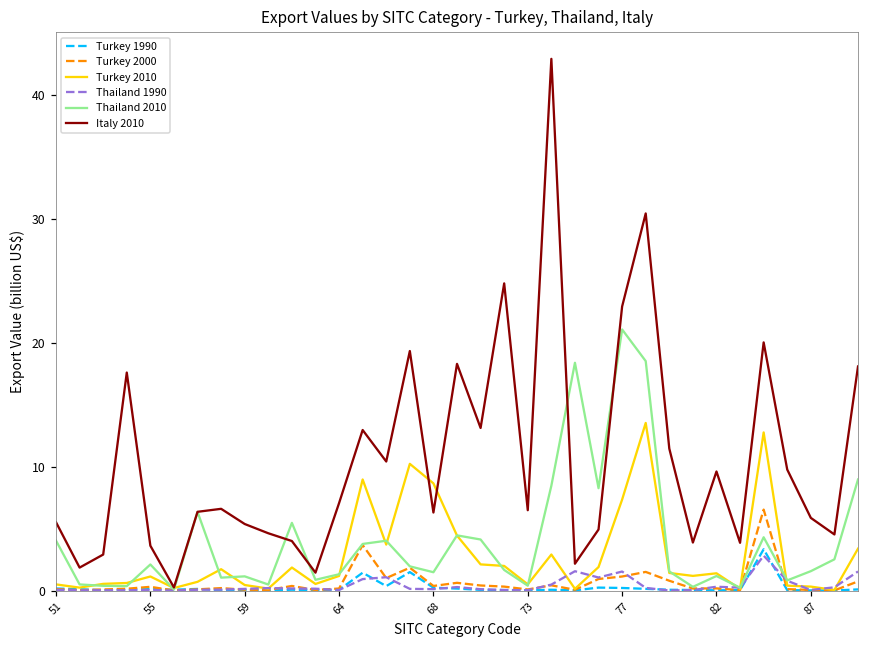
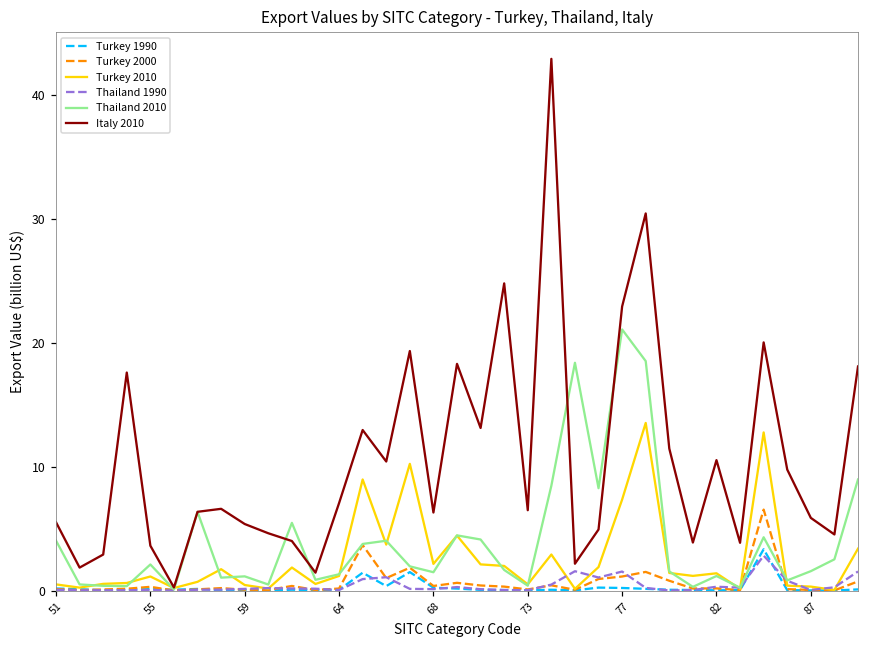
  {
    "Turkey 1990": {
      "77": 0.2
    },
    "Turkey 2000": {
      "77": 1.1
    },
    "Turkey 2010": {
      "51": 0.5,
      "55": 1.1,
      "59": 0.4,
-     "68": 8.7,
+     "68": 2.2,
      "77": 7.3,
      "87": 0.3
    },
    "Thailand 1990": {
      "77": 1.5
    },
    "Thailand 2010": {
      "51": 4.0,
      "55": 2.1,
      "59": 1.1,
      "68": 1.5,
      "77": 21.1,
      "87": 1.6
    },
    "Italy 2010": {
      "51": 5.5,
      "55": 3.6,
      "59": 5.4,
      "64": 7.1,
      "68": 6.3,
      "73": 6.5,
      "77": 22.9,
-     "82": 9.6,
+     "82": 10.5,
      "87": 5.9
    }
  }
